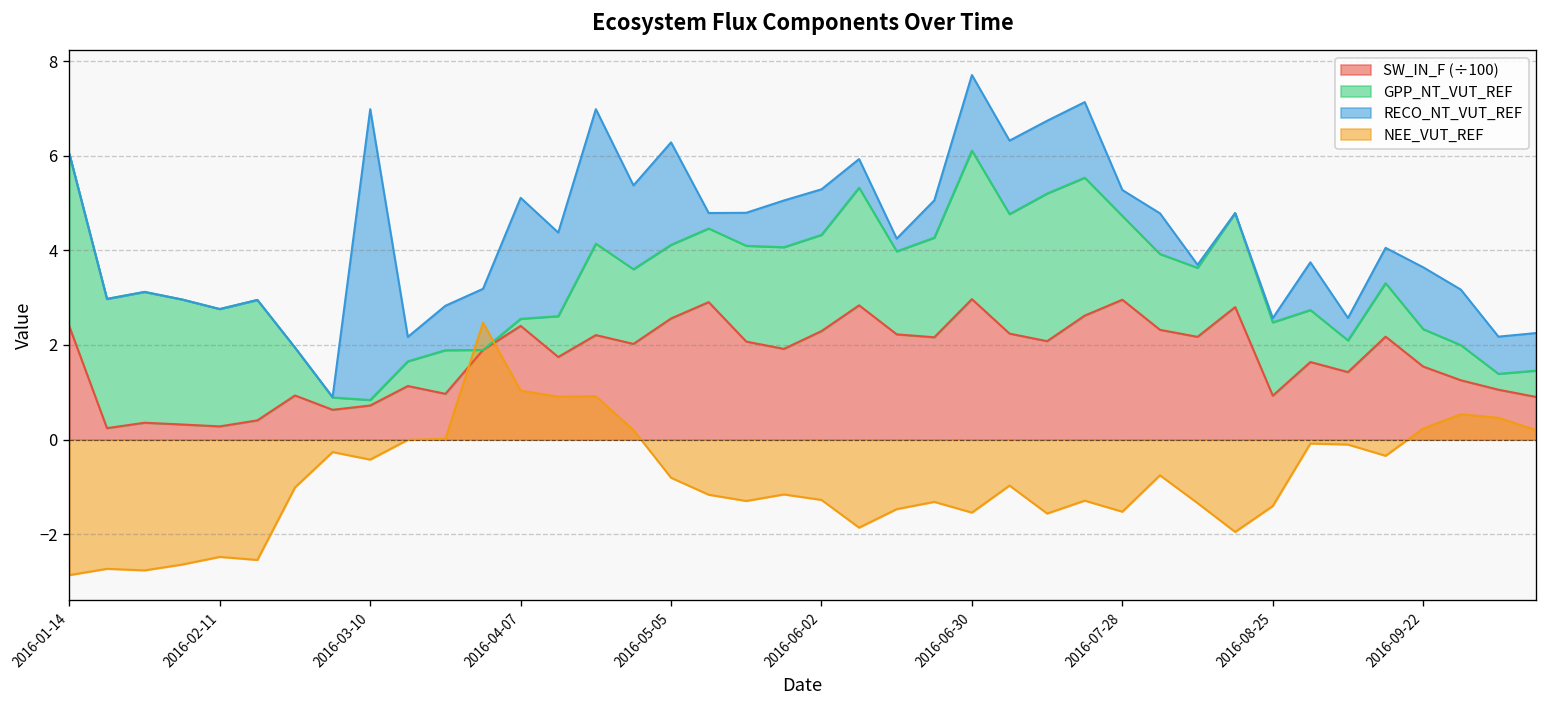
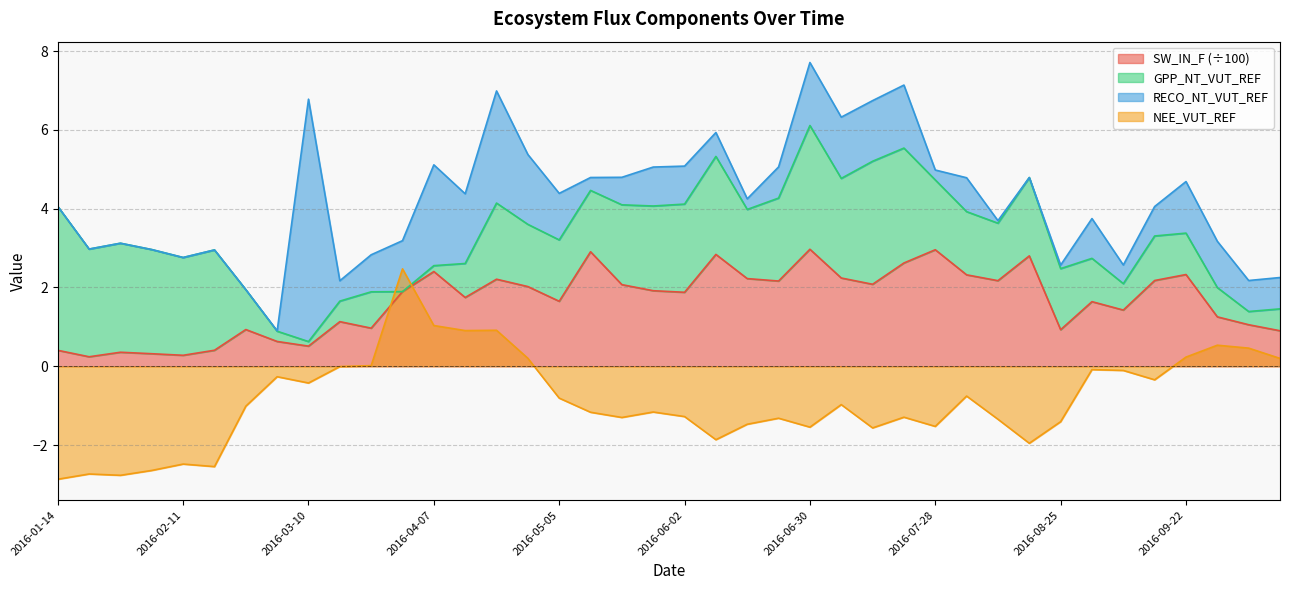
  {
    "SW_IN_F (÷100)": {
-     "2016-01-14": 2.4,
+     "2016-01-14": 0.4,
      "2016-02-11": 0.3,
-     "2016-03-10": 0.7,
+     "2016-03-10": 0.5,
      "2016-04-07": 2.4,
-     "2016-05-05": 2.6,
-     "2016-06-02": 2.3,
+     "2016-05-05": 1.6,
+     "2016-06-02": 1.9,
      "2016-06-30": 3.0,
      "2016-07-28": 3.0,
      "2016-08-25": 0.9,
-     "2016-09-22": 1.5
+     "2016-09-22": 2.3
    },
    "GPP_NT_VUT_REF": {
      "2016-03-10": 0.1,
      "2016-04-07": 0.1,
      "2016-05-05": 1.6,
-     "2016-06-02": 2.0,
+     "2016-06-02": 2.2,
      "2016-06-30": 3.1,
      "2016-07-28": 1.8,
      "2016-08-25": 1.6,
-     "2016-09-22": 0.8
+     "2016-09-22": 1.1
    },
    "RECO_NT_VUT_REF": {
      "2016-03-10": 6.2,
      "2016-04-07": 2.6,
-     "2016-05-05": 2.2,
+     "2016-05-05": 1.2,
      "2016-06-02": 1.0,
      "2016-06-30": 1.6,
-     "2016-07-28": 0.5,
+     "2016-07-28": 0.3,
      "2016-08-25": 0.1,
      "2016-09-22": 1.3
    }
  }
